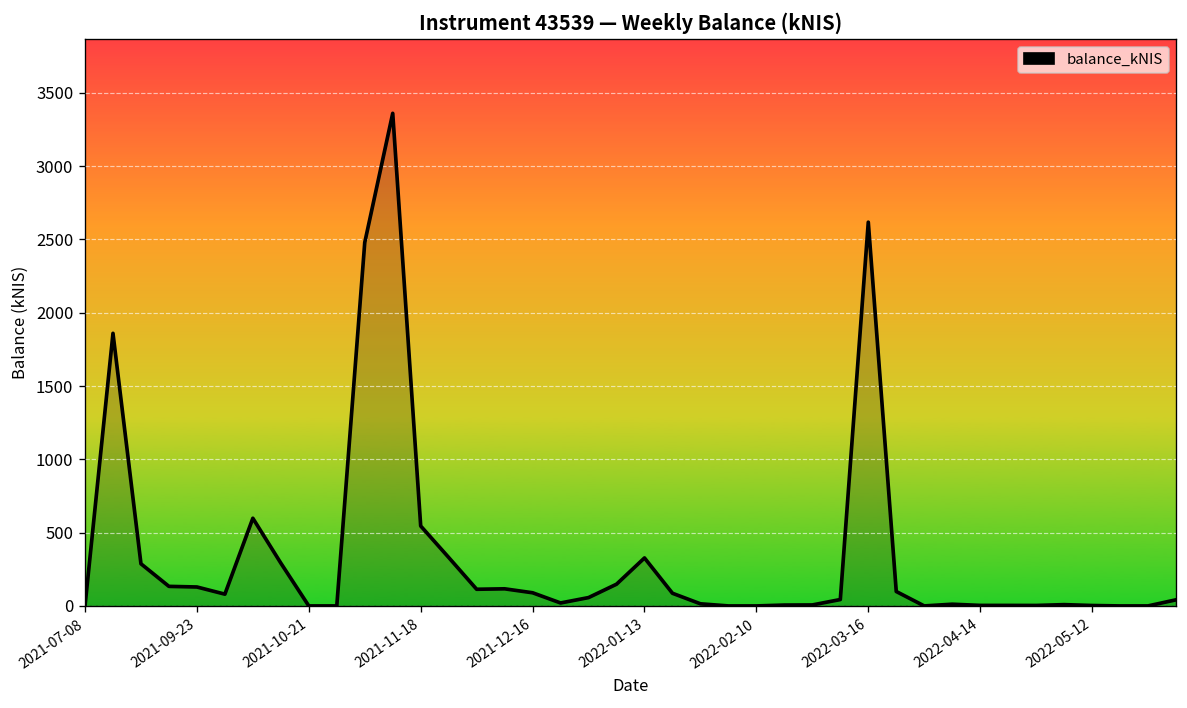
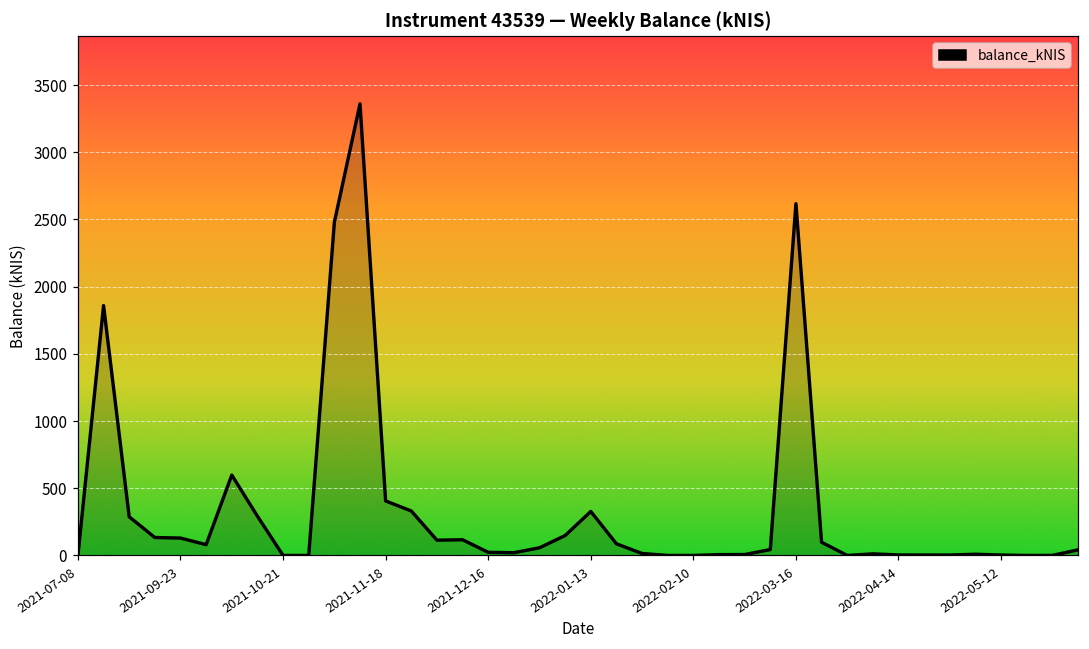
  {
    "2021-07-08": 0,
    "2021-09-23": 130,
    "2021-10-21": 0,
-   "2021-11-18": 550,
-   "2021-12-16": 90,
+   "2021-11-18": 410,
+   "2021-12-16": 20,
    "2022-01-13": 330,
    "2022-02-10": 0,
    "2022-03-16": 2620,
    "2022-04-14": 0,
    "2022-05-12": 0
  }
